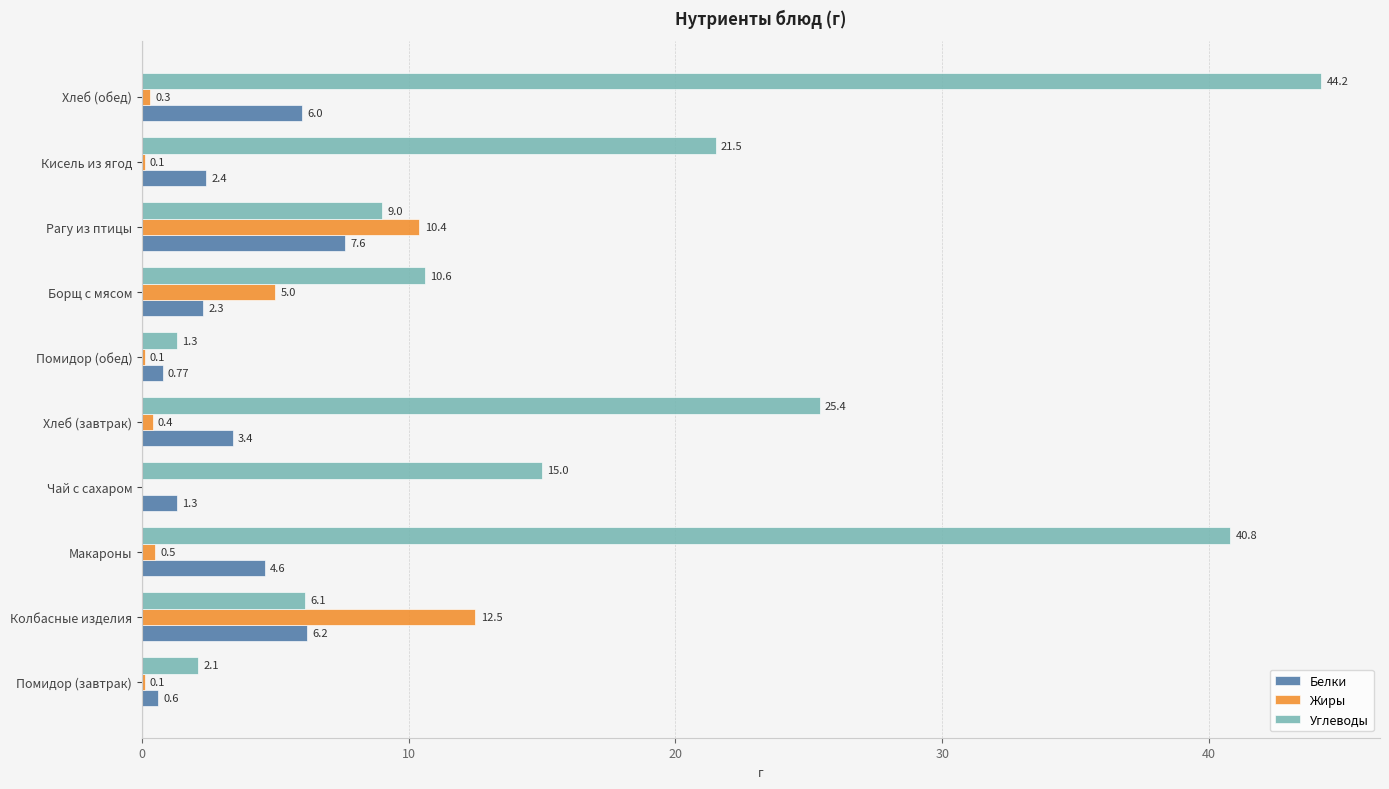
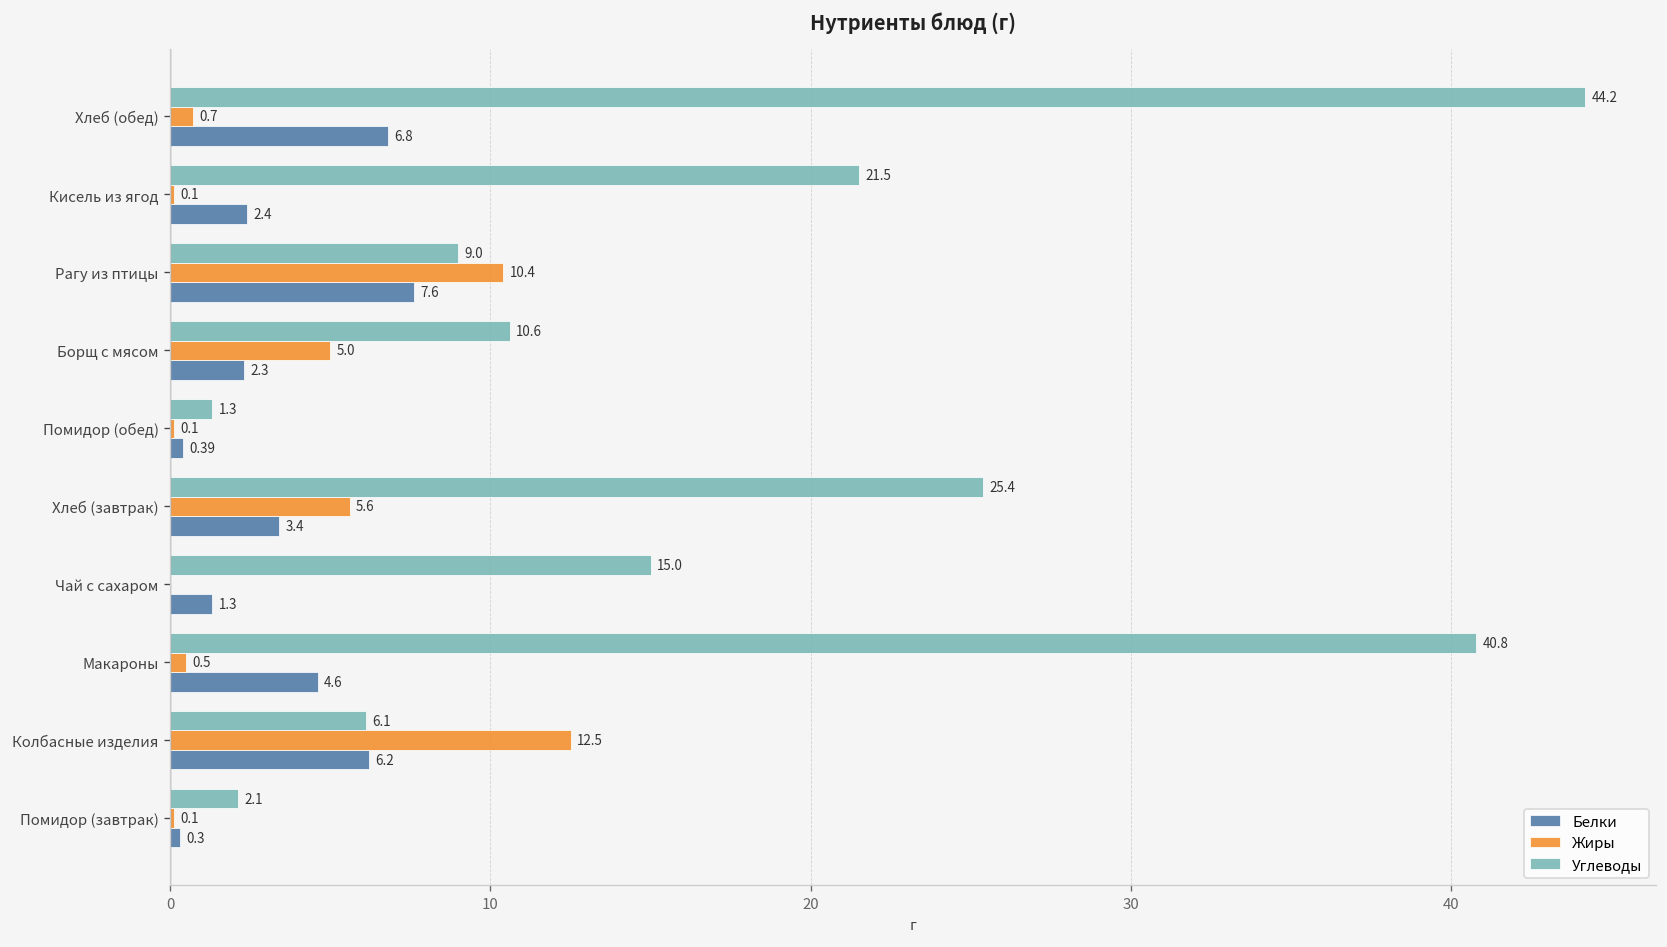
  {
    "Белки": {
-     "Хлеб (обед)": 6.0,
+     "Хлеб (обед)": 6.8,
      "Кисель из ягод": 2.4,
      "Рагу из птицы": 7.6,
      "Борщ с мясом": 2.3,
-     "Помидор (обед)": 0.77,
+     "Помидор (обед)": 0.39,
      "Хлеб (завтрак)": 3.4,
      "Чай с сахаром": 1.3,
      "Макароны": 4.6,
      "Колбасные изделия": 6.2,
-     "Помидор (завтрак)": 0.6
+     "Помидор (завтрак)": 0.3
    },
    "Жиры": {
-     "Хлеб (обед)": 0.3,
+     "Хлеб (обед)": 0.7,
      "Кисель из ягод": 0.1,
      "Рагу из птицы": 10.4,
      "Борщ с мясом": 5.0,
      "Помидор (обед)": 0.1,
-     "Хлеб (завтрак)": 0.4,
+     "Хлеб (завтрак)": 5.6,
      "Макароны": 0.5,
      "Колбасные изделия": 12.5,
      "Помидор (завтрак)": 0.1
    },
    "Углеводы": {
      "Хлеб (обед)": 44.2,
      "Кисель из ягод": 21.5,
      "Рагу из птицы": 9.0,
      "Борщ с мясом": 10.6,
      "Помидор (обед)": 1.3,
      "Хлеб (завтрак)": 25.4,
      "Чай с сахаром": 15.0,
      "Макароны": 40.8,
      "Колбасные изделия": 6.1,
      "Помидор (завтрак)": 2.1
    }
  }
